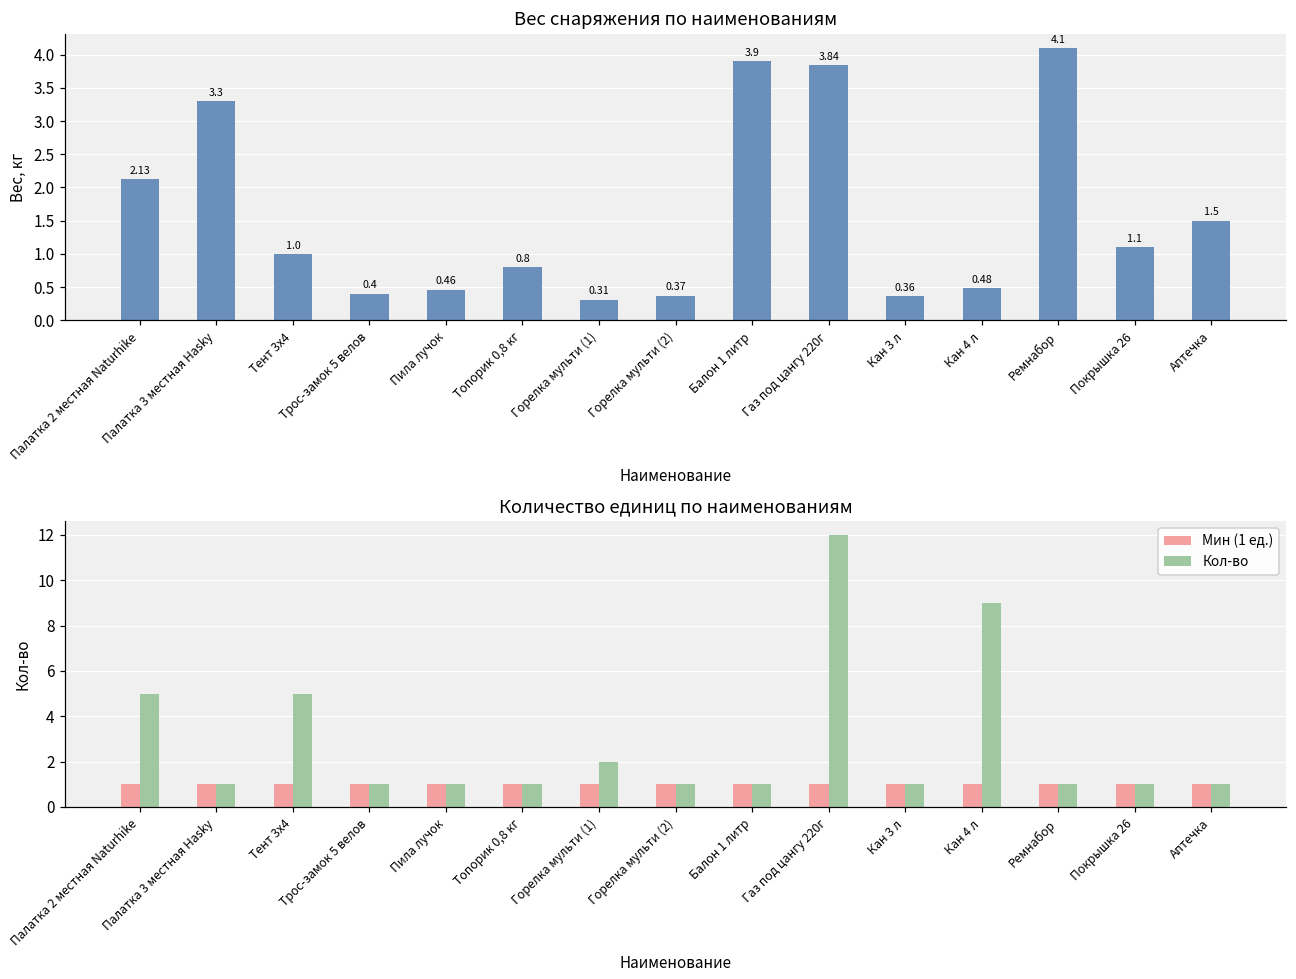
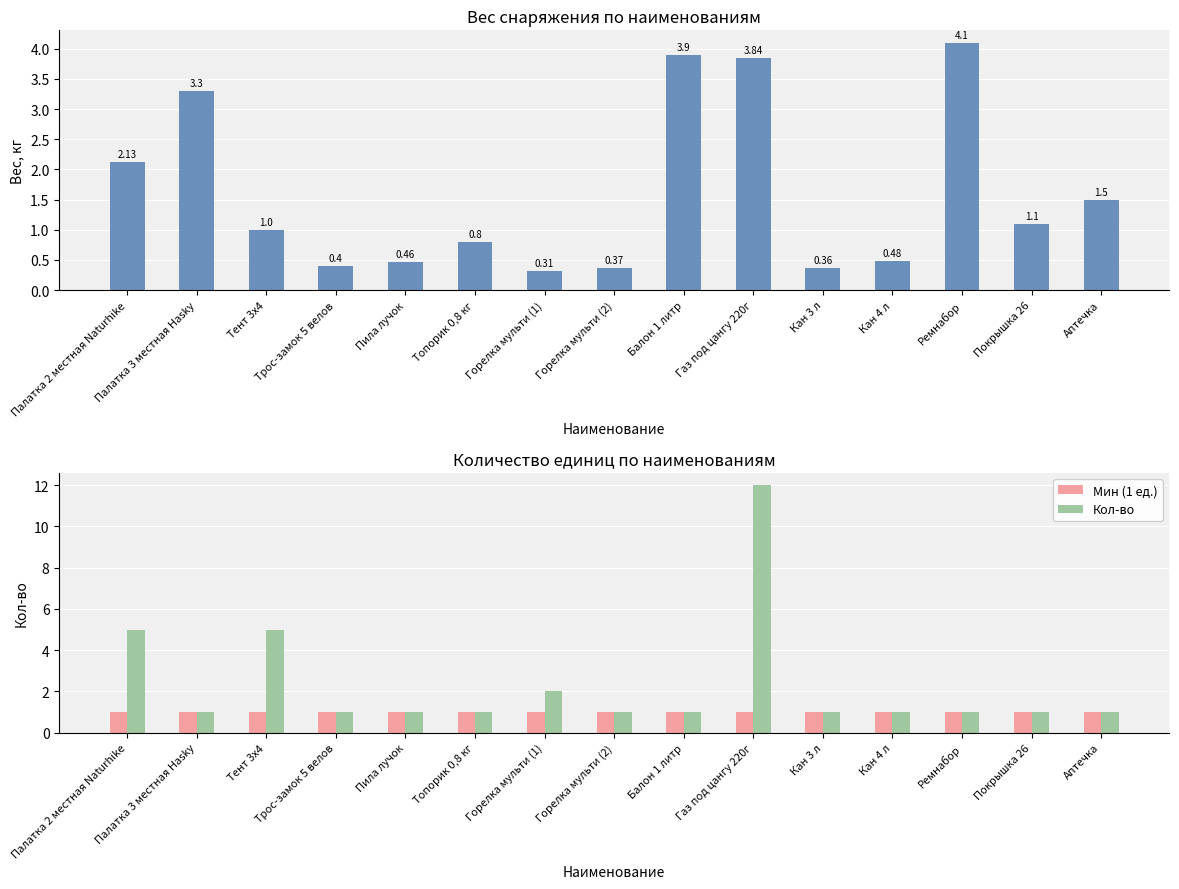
  {
    "Вес снаряжения по наименованиям": {
      "Палатка 2 местная Naturhike": 2.13,
      "Палатка 3 местная Hasky": 3.3,
      "Тент 3x4": 1.0,
      "Трос-замок 5 велов": 0.4,
      "Пила лучок": 0.46,
      "Топорик 0,8 кг": 0.8,
      "Горелка мульти (1)": 0.31,
      "Горелка мульти (2)": 0.37,
      "Балон 1 литр": 3.9,
      "Газ под цангу 220г": 3.84,
      "Кан 3 л": 0.36,
      "Кан 4 л": 0.48,
      "Ремнабор": 4.1,
      "Покрышка 26": 1.1,
      "Аптечка": 1.5
    },
    "Количество единиц по наименованиям": {
      "Мин (1 ед.)": {
        "Палатка 2 местная Naturhike": 1,
        "Палатка 3 местная Hasky": 1,
        "Тент 3x4": 1,
        "Трос-замок 5 велов": 1,
        "Пила лучок": 1,
        "Топорик 0,8 кг": 1,
        "Горелка мульти (1)": 1,
        "Горелка мульти (2)": 1,
        "Балон 1 литр": 1,
        "Газ под цангу 220г": 1,
        "Кан 3 л": 1,
        "Кан 4 л": 1,
        "Ремнабор": 1,
        "Покрышка 26": 1,
        "Аптечка": 1
      },
      "Кол-во": {
        "Палатка 2 местная Naturhike": 5,
        "Палатка 3 местная Hasky": 1,
        "Тент 3x4": 5,
        "Трос-замок 5 велов": 1,
        "Пила лучок": 1,
        "Топорик 0,8 кг": 1,
        "Горелка мульти (1)": 2,
        "Горелка мульти (2)": 1,
        "Балон 1 литр": 1,
        "Газ под цангу 220г": 12,
        "Кан 3 л": 1,
-       "Кан 4 л": 9,
+       "Кан 4 л": 1,
        "Ремнабор": 1,
        "Покрышка 26": 1,
        "Аптечка": 1
      }
    }
  }
